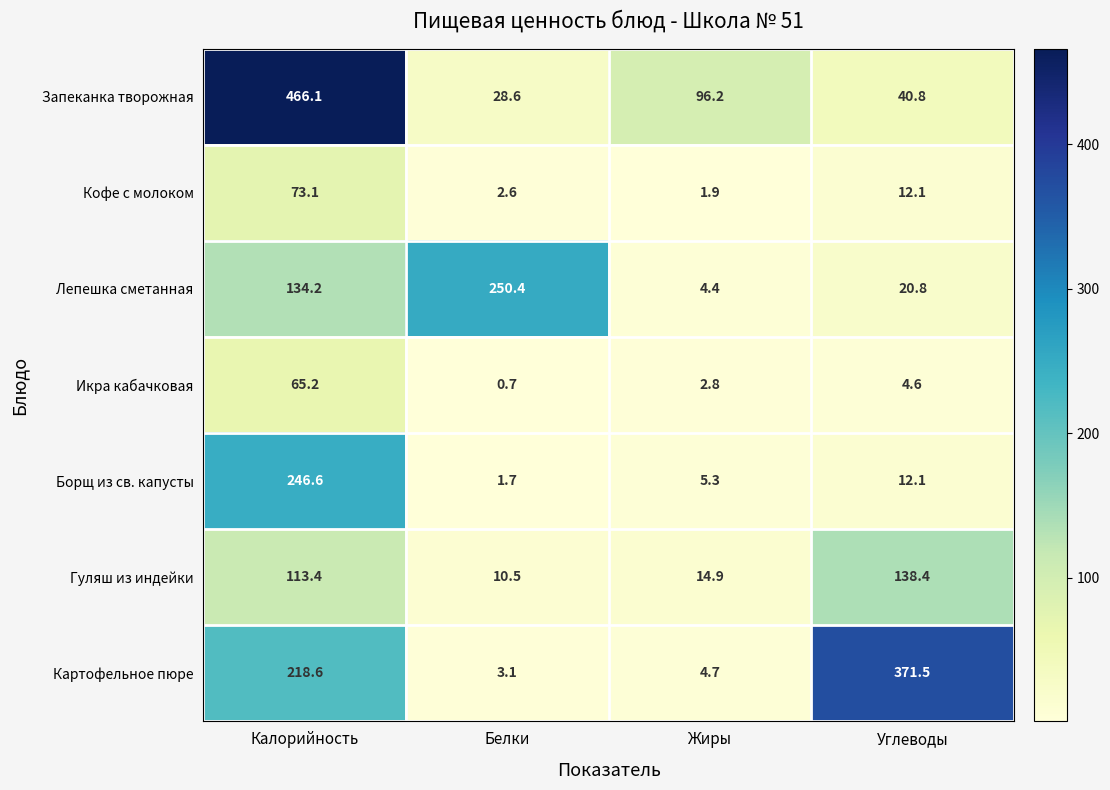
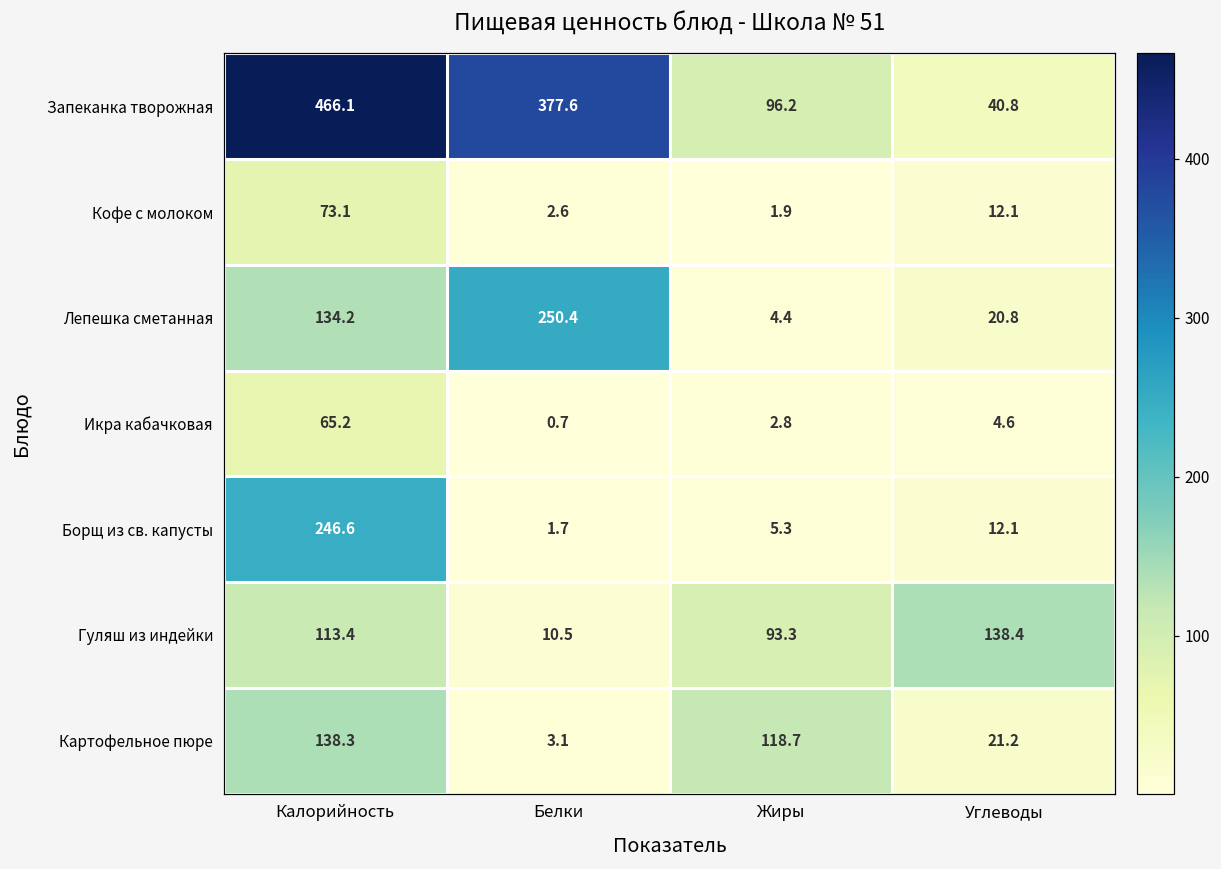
  {
    "Запеканка творожная": {
      "Калорийность": 466.1,
-     "Белки": 28.6,
+     "Белки": 377.6,
      "Жиры": 96.2,
      "Углеводы": 40.8
    },
    "Кофе с молоком": {
      "Калорийность": 73.1,
      "Белки": 2.6,
      "Жиры": 1.9,
      "Углеводы": 12.1
    },
    "Лепешка сметанная": {
      "Калорийность": 134.2,
      "Белки": 250.4,
      "Жиры": 4.4,
      "Углеводы": 20.8
    },
    "Икра кабачковая": {
      "Калорийность": 65.2,
      "Белки": 0.7,
      "Жиры": 2.8,
      "Углеводы": 4.6
    },
    "Борщ из св. капусты": {
      "Калорийность": 246.6,
      "Белки": 1.7,
      "Жиры": 5.3,
      "Углеводы": 12.1
    },
    "Гуляш из индейки": {
      "Калорийность": 113.4,
      "Белки": 10.5,
-     "Жиры": 14.9,
+     "Жиры": 93.3,
      "Углеводы": 138.4
    },
    "Картофельное пюре": {
-     "Калорийность": 218.6,
+     "Калорийность": 138.3,
      "Белки": 3.1,
-     "Жиры": 4.7,
-     "Углеводы": 371.5
+     "Жиры": 118.7,
+     "Углеводы": 21.2
    }
  }
